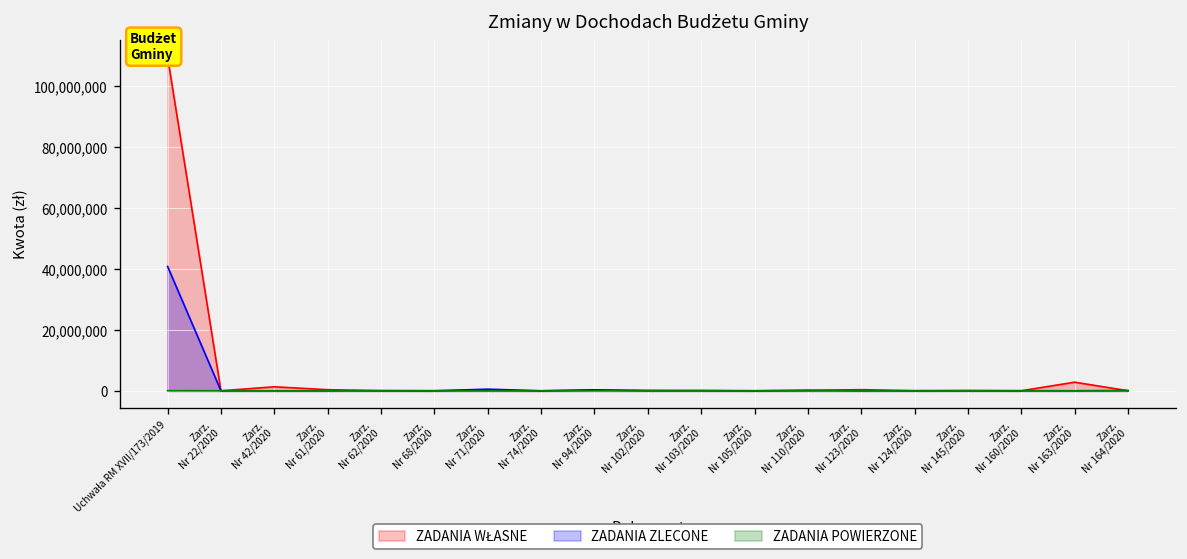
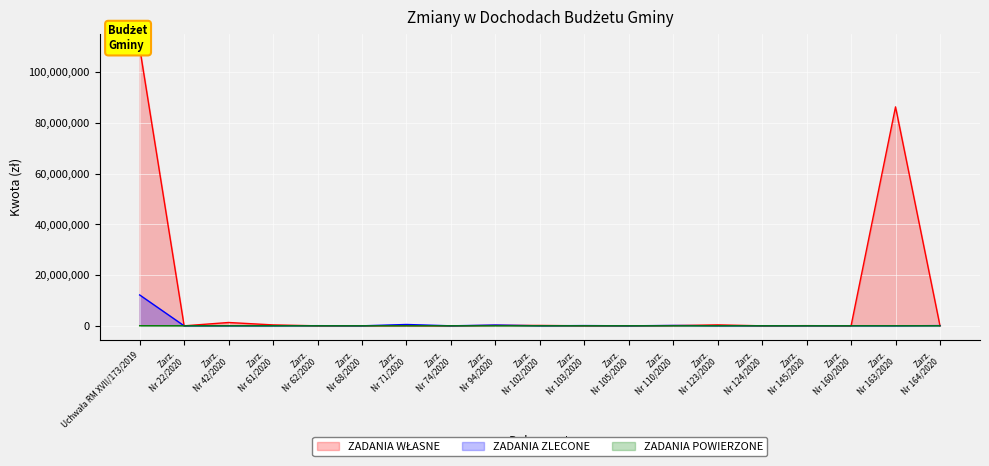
  {
    "ZADANIA WŁASNE": {
      "Zarz. Nr 42/2020": "1,000,000",
-     "Zarz. Nr 163/2020": "3,000,000"
+     "Zarz. Nr 163/2020": "86,000,000"
    },
    "ZADANIA ZLECONE": {
-     "Uchwała RM XVII/173/2019": "41,000,000"
+     "Uchwała RM XVII/173/2019": "12,000,000"
    },
    "ZADANIA POWIERZONE": {
      "Uchwała RM XVII/173/2019": "0"
    }
  }
